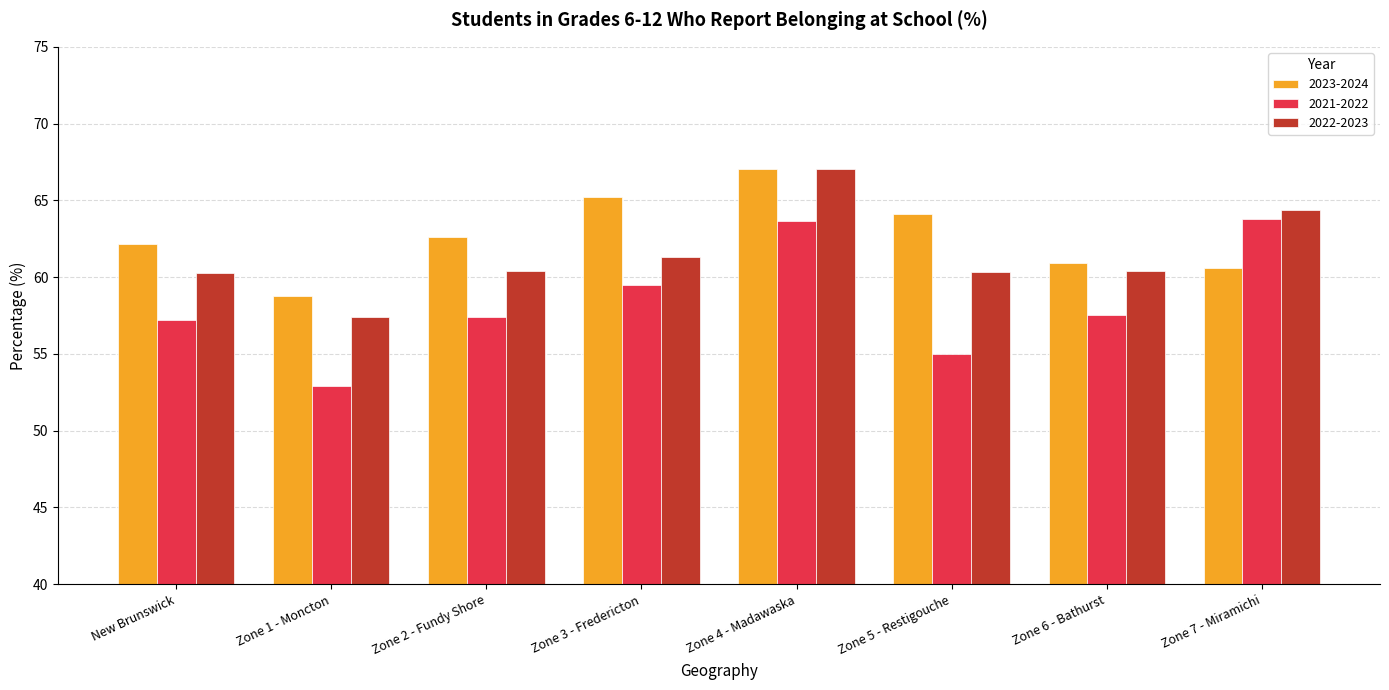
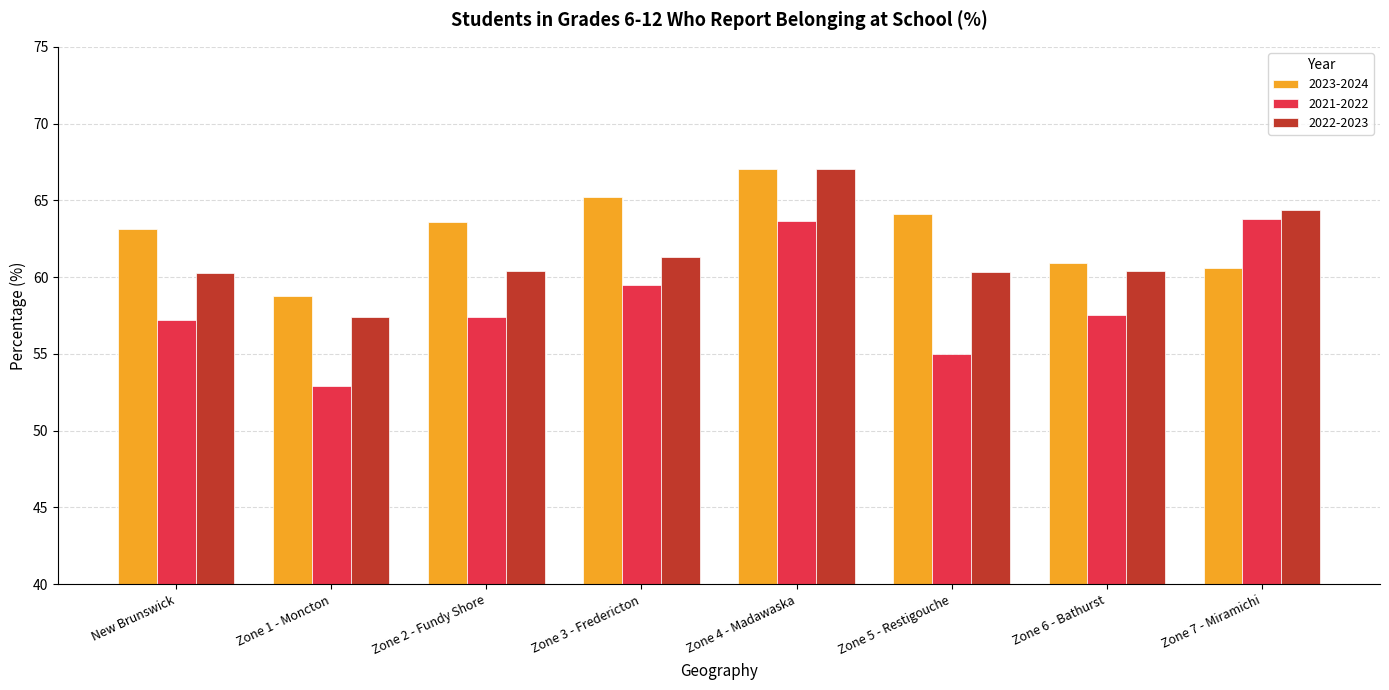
  {
    "2023-2024": {
-     "New Brunswick": 62.1,
+     "New Brunswick": 63.1,
      "Zone 1 - Moncton": 58.7,
-     "Zone 2 - Fundy Shore": 62.6,
+     "Zone 2 - Fundy Shore": 63.6,
      "Zone 3 - Fredericton": 65.3,
      "Zone 4 - Madawaska": 67.1,
      "Zone 5 - Restigouche": 64.1,
      "Zone 6 - Bathurst": 60.9,
      "Zone 7 - Miramichi": 60.6
    }
  }
